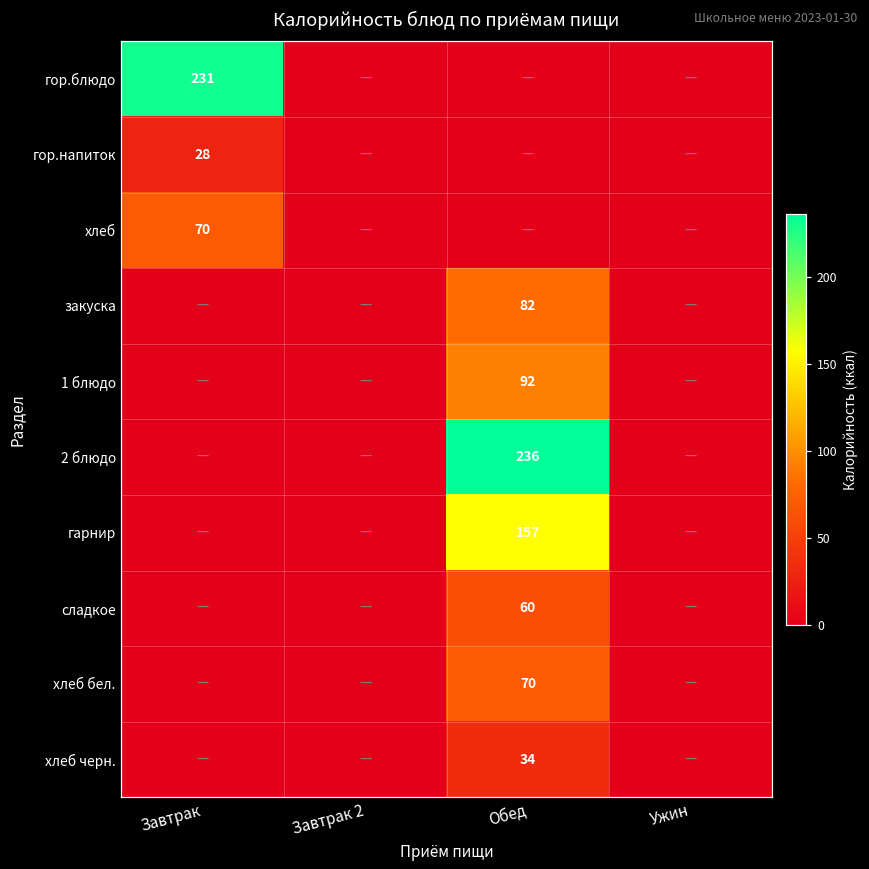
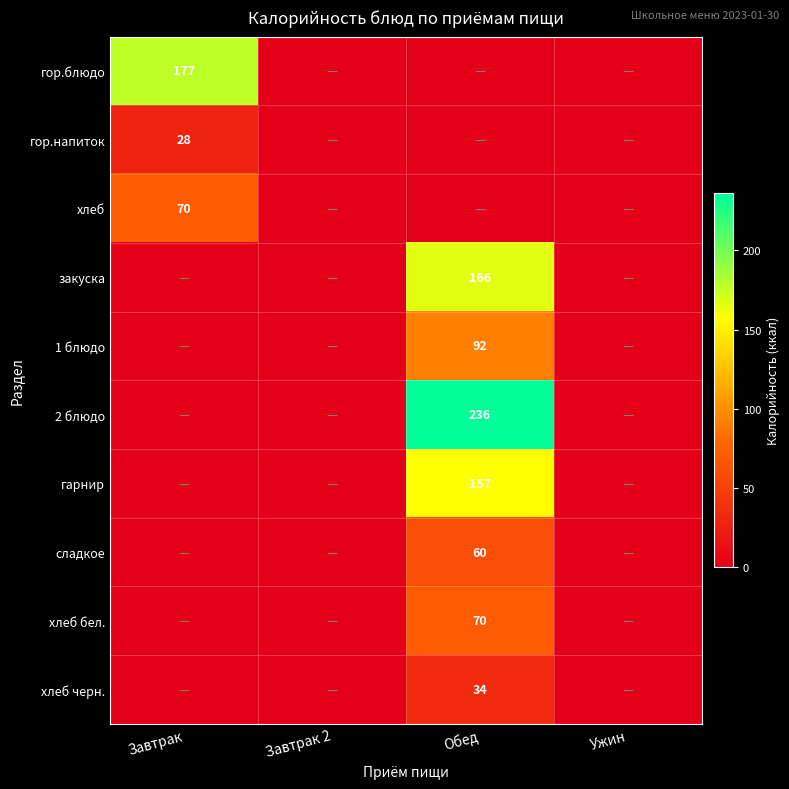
  {
    "гор.блюдо": {
-     "Завтрак": 231
+     "Завтрак": 177
    },
    "гор.напиток": {
      "Завтрак": 28
    },
    "хлеб": {
      "Завтрак": 70
    },
    "закуска": {
-     "Обед": 82
+     "Обед": 166
    },
    "1 блюдо": {
      "Обед": 92
    },
    "2 блюдо": {
      "Обед": 236
    },
    "гарнир": {
      "Обед": 157
    },
    "сладкое": {
      "Обед": 60
    },
    "хлеб бел.": {
      "Обед": 70
    },
    "хлеб черн.": {
      "Обед": 34
    }
  }
